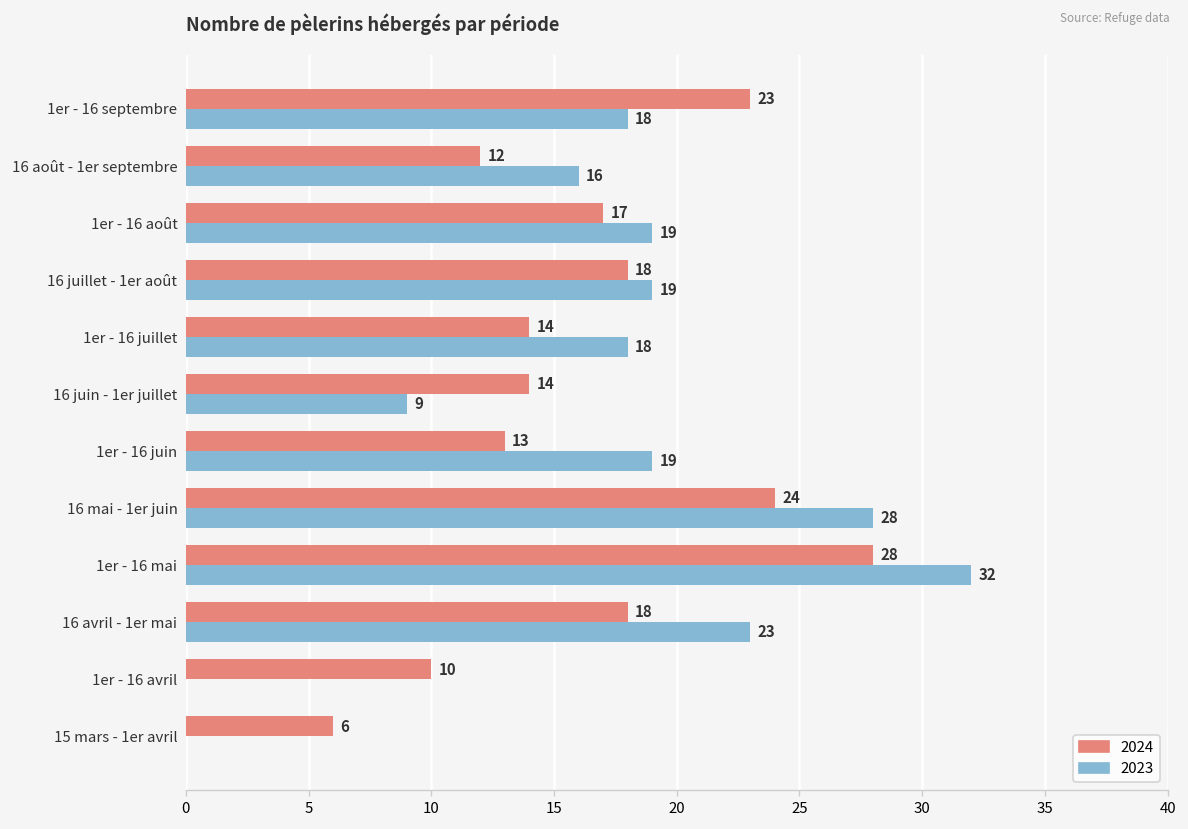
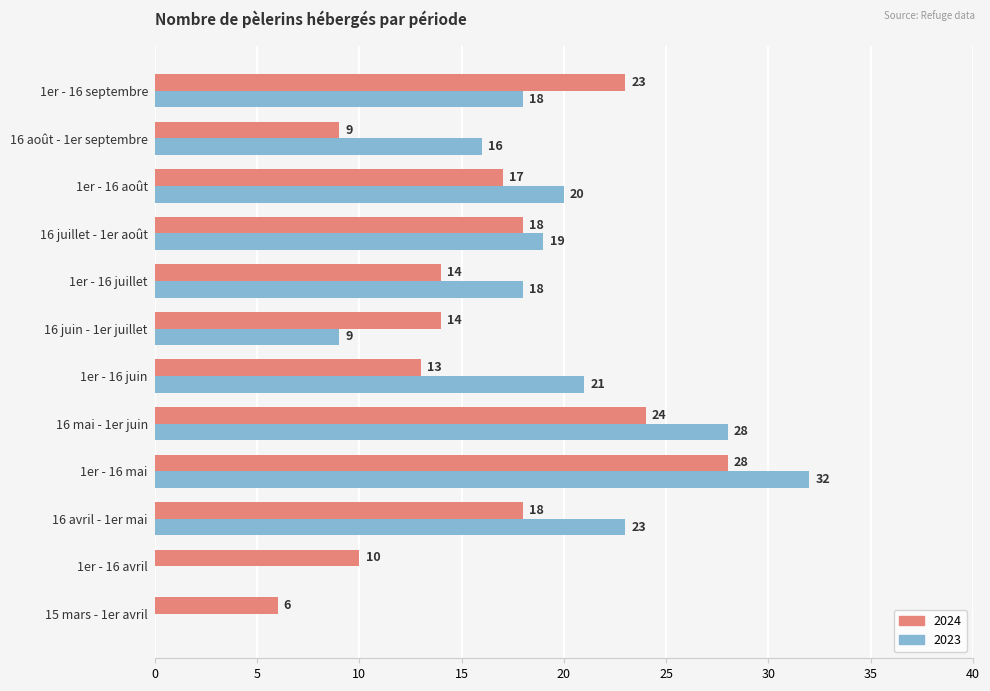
  {
    "2024": {
      "1er - 16 septembre": 23,
-     "16 août - 1er septembre": 12,
+     "16 août - 1er septembre": 9,
      "1er - 16 août": 17,
      "16 juillet - 1er août": 18,
      "1er - 16 juillet": 14,
      "16 juin - 1er juillet": 14,
      "1er - 16 juin": 13,
      "16 mai - 1er juin": 24,
      "1er - 16 mai": 28,
      "16 avril - 1er mai": 18,
      "1er - 16 avril": 10,
      "15 mars - 1er avril": 6
    },
    "2023": {
      "1er - 16 septembre": 18,
      "16 août - 1er septembre": 16,
-     "1er - 16 août": 19,
+     "1er - 16 août": 20,
      "16 juillet - 1er août": 19,
      "1er - 16 juillet": 18,
      "16 juin - 1er juillet": 9,
-     "1er - 16 juin": 19,
+     "1er - 16 juin": 21,
      "16 mai - 1er juin": 28,
      "1er - 16 mai": 32,
      "16 avril - 1er mai": 23
    }
  }
